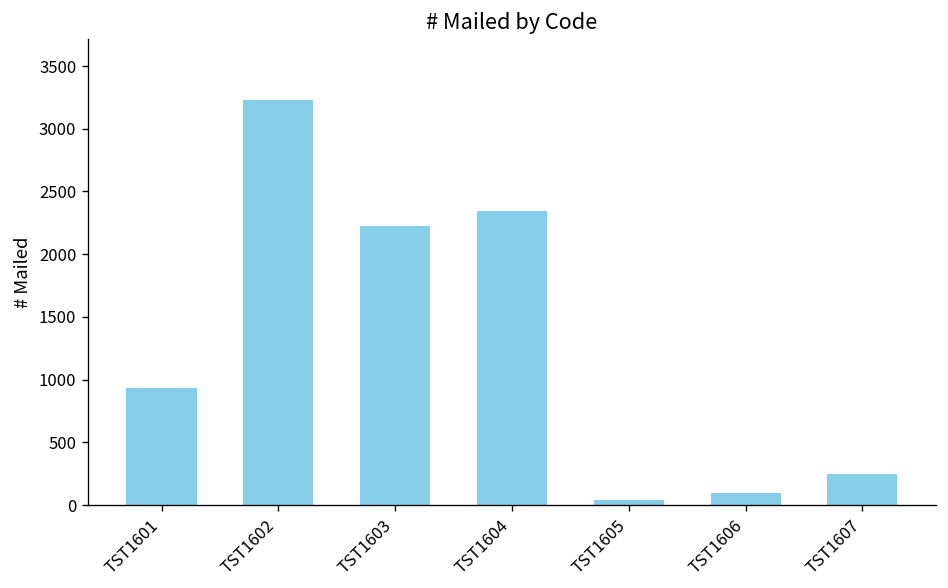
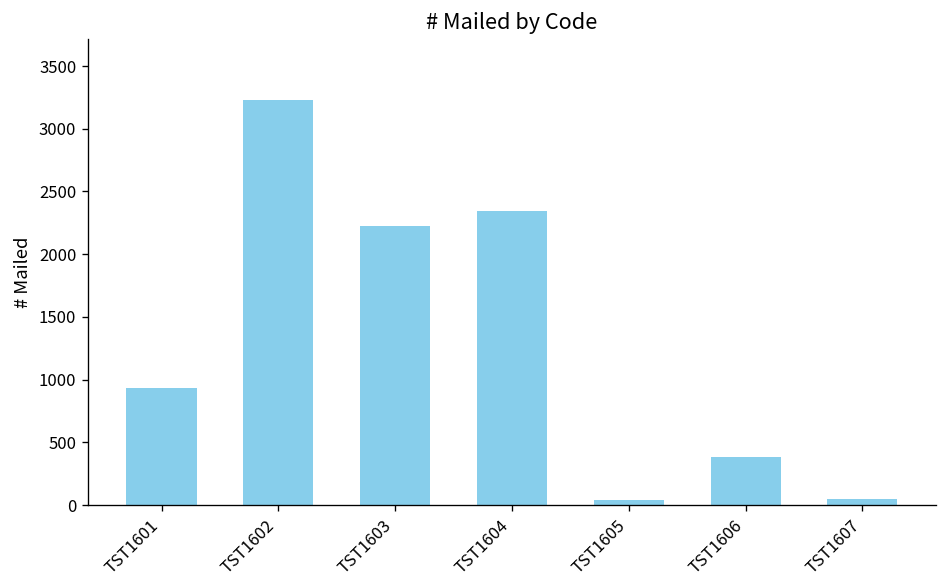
  {
    "TST1601": 930,
    "TST1602": 3230,
    "TST1603": 2220,
    "TST1604": 2340,
    "TST1605": 40,
-   "TST1606": 100,
-   "TST1607": 250
+   "TST1606": 390,
+   "TST1607": 50
  }
